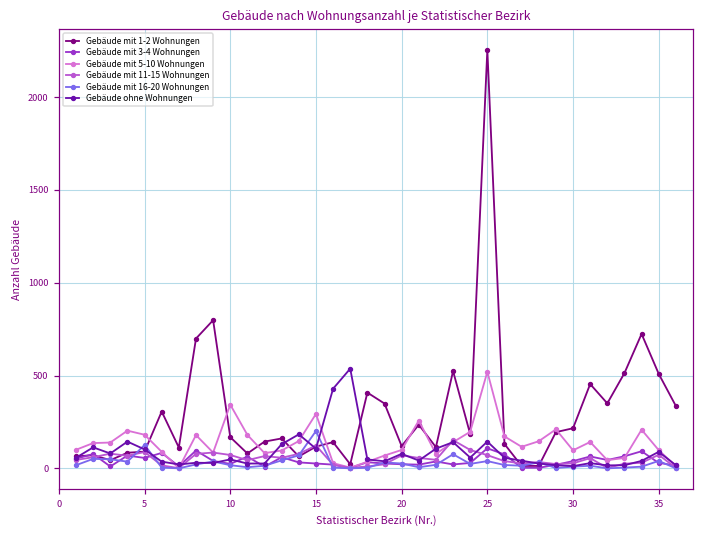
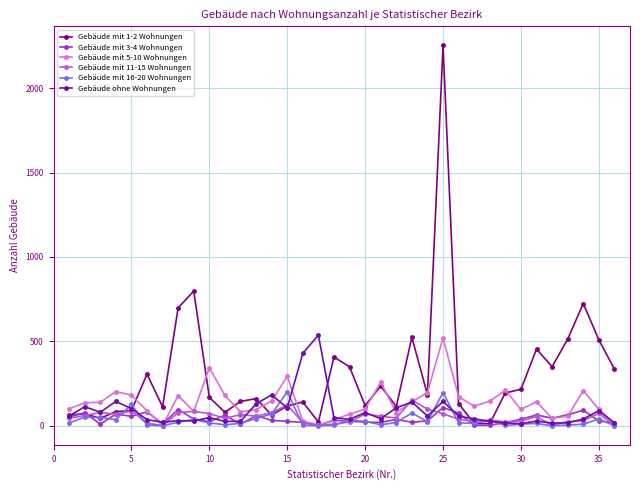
  {
    "Gebäude mit 16-20 Wohnungen": {
      "5": 130,
      "15": 200,
-     "25": 40
+     "25": 200
    }
  }
